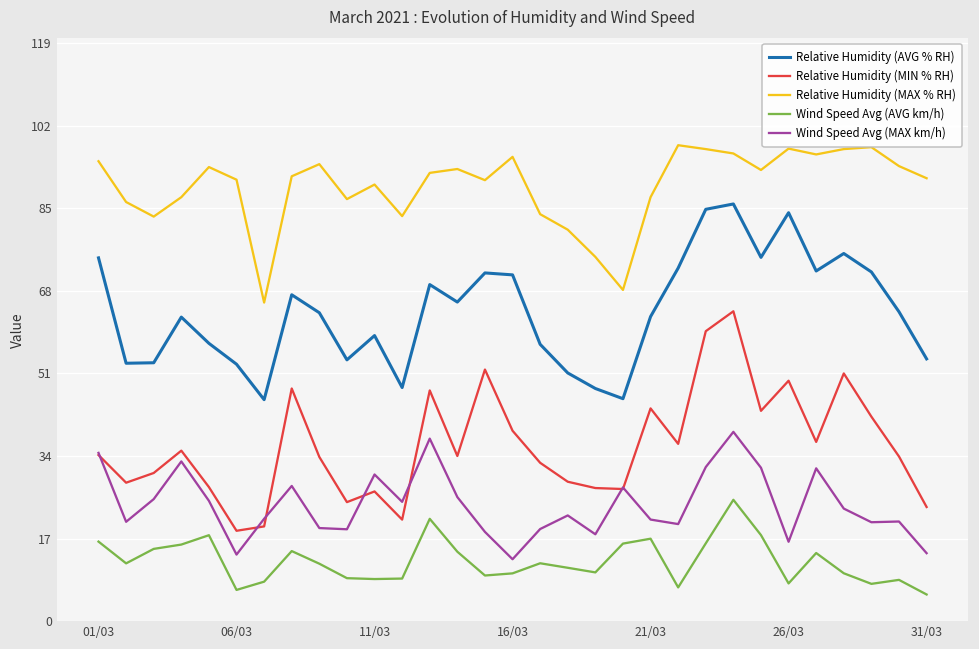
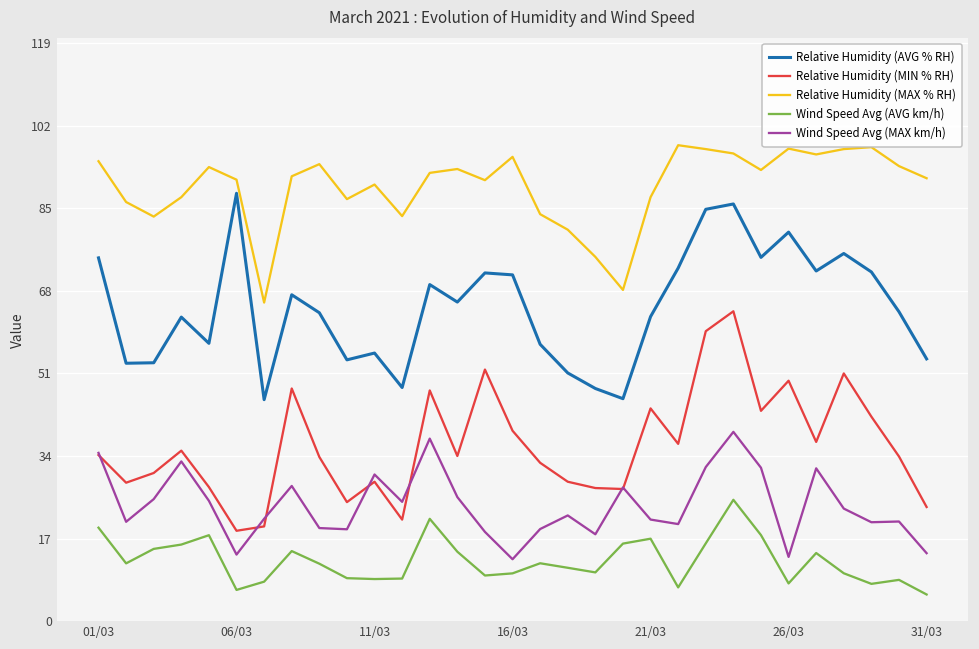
  {
    "Relative Humidity (AVG % RH)": {
      "01/03": 75,
-     "06/03": 53,
-     "11/03": 59,
+     "06/03": 88,
+     "11/03": 55,
      "16/03": 71,
      "21/03": 63,
-     "26/03": 84,
+     "26/03": 80,
      "31/03": 54
    },
    "Relative Humidity (MIN % RH)": {
      "06/03": 19,
-     "11/03": 27,
+     "11/03": 29,
      "16/03": 39,
      "21/03": 44,
      "26/03": 50,
      "31/03": 24
    },
    "Relative Humidity (MAX % RH)": {
      "01/03": 95,
      "06/03": 91,
      "11/03": 90,
      "16/03": 96,
      "21/03": 87,
      "26/03": 97,
      "31/03": 91
    },
    "Wind Speed Avg (AVG km/h)": {
-     "01/03": 16,
+     "01/03": 19,
      "06/03": 6,
      "11/03": 9,
      "16/03": 10,
      "21/03": 17,
      "26/03": 8,
      "31/03": 5
    },
    "Wind Speed Avg (MAX km/h)": {
      "06/03": 14,
      "11/03": 30,
      "16/03": 13,
      "21/03": 21,
-     "26/03": 16,
+     "26/03": 13,
      "31/03": 14
    }
  }
